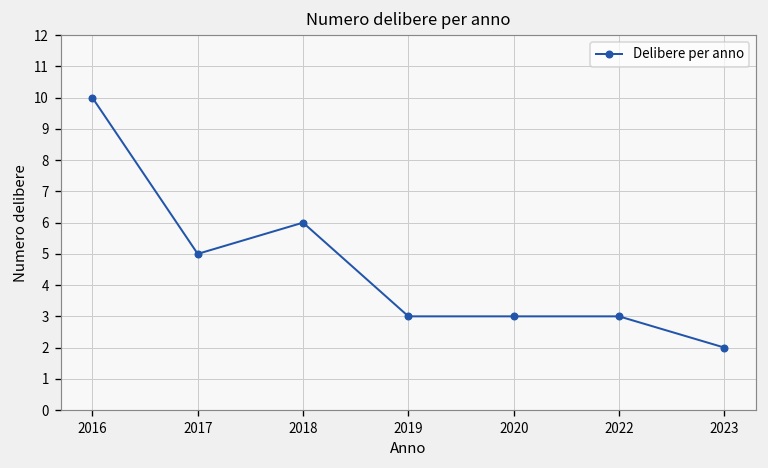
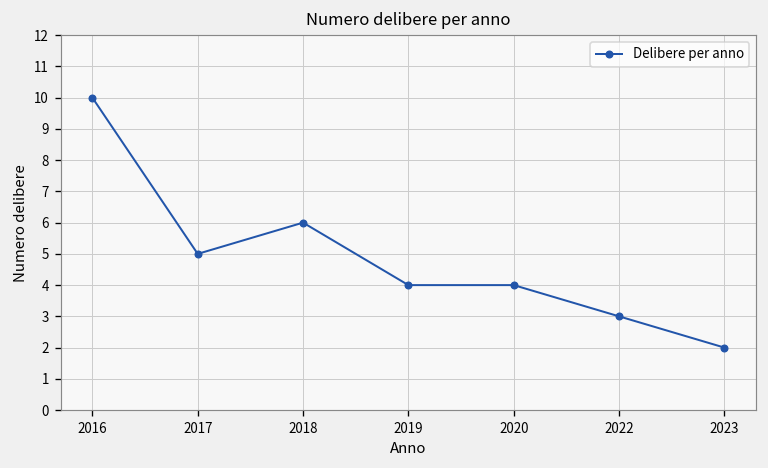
  {
    "2016": 10,
    "2017": 5,
    "2018": 6,
-   "2019": 3,
-   "2020": 3,
+   "2019": 4,
+   "2020": 4,
    "2022": 3,
    "2023": 2
  }
